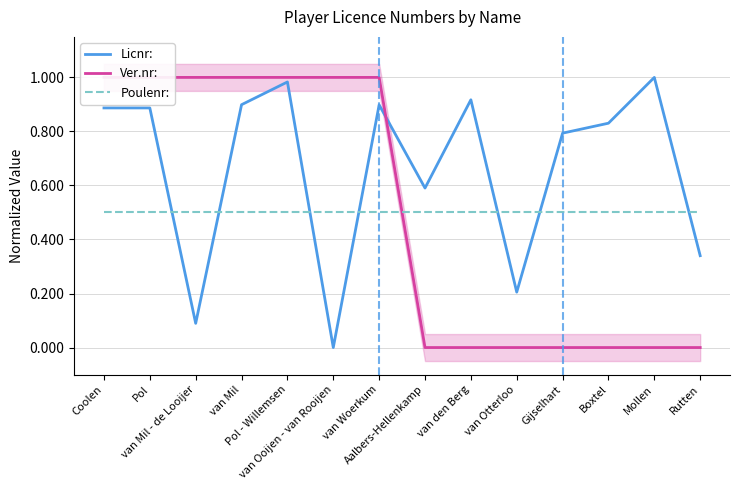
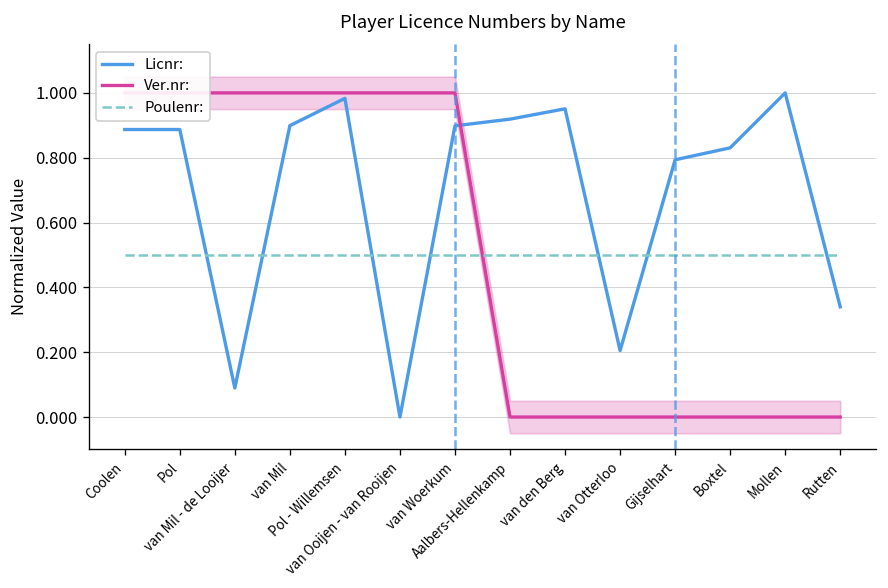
  {
    "Licnr:": {
      "Coolen": 0.89,
      "Pol": 0.89,
      "van Mil - de Looijer": 0.09,
      "van Mil": 0.90,
      "Pol - Willemsen": 0.98,
      "van Ooijen - van Rooijen": 0.00,
      "van Woerkum": 0.90,
-     "Aalbers-Hellenkamp": 0.59,
-     "van den Berg": 0.92,
+     "Aalbers-Hellenkamp": 0.92,
+     "van den Berg": 0.95,
      "van Otterloo": 0.21,
      "Gijselhart": 0.79,
      "Boxtel": 0.83,
      "Mollen": 1.00,
      "Rutten": 0.34
    },
    "Poulenr:": {
      "Coolen": 0.50,
      "Pol": 0.50,
      "van Mil - de Looijer": 0.50,
      "van Mil": 0.50,
      "Pol - Willemsen": 0.50,
      "van Ooijen - van Rooijen": 0.50,
      "van Woerkum": 0.50,
      "Aalbers-Hellenkamp": 0.50,
      "van den Berg": 0.50,
      "van Otterloo": 0.50,
      "Gijselhart": 0.50,
      "Boxtel": 0.50,
      "Mollen": 0.50,
      "Rutten": 0.50
    }
  }
